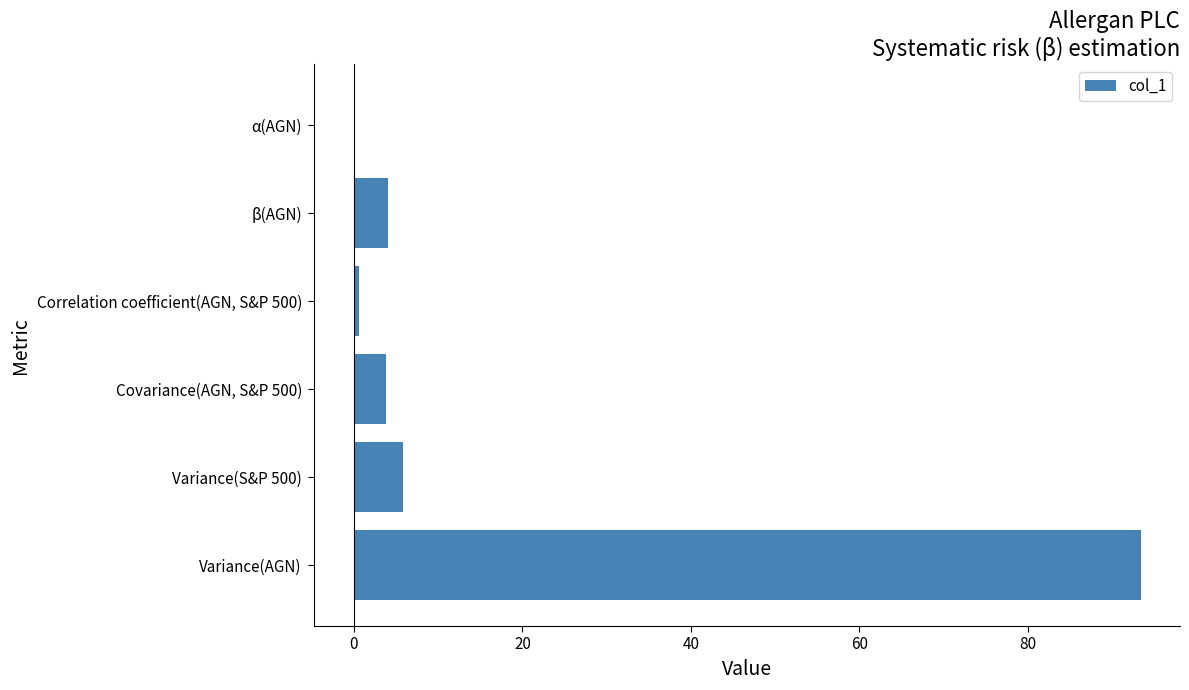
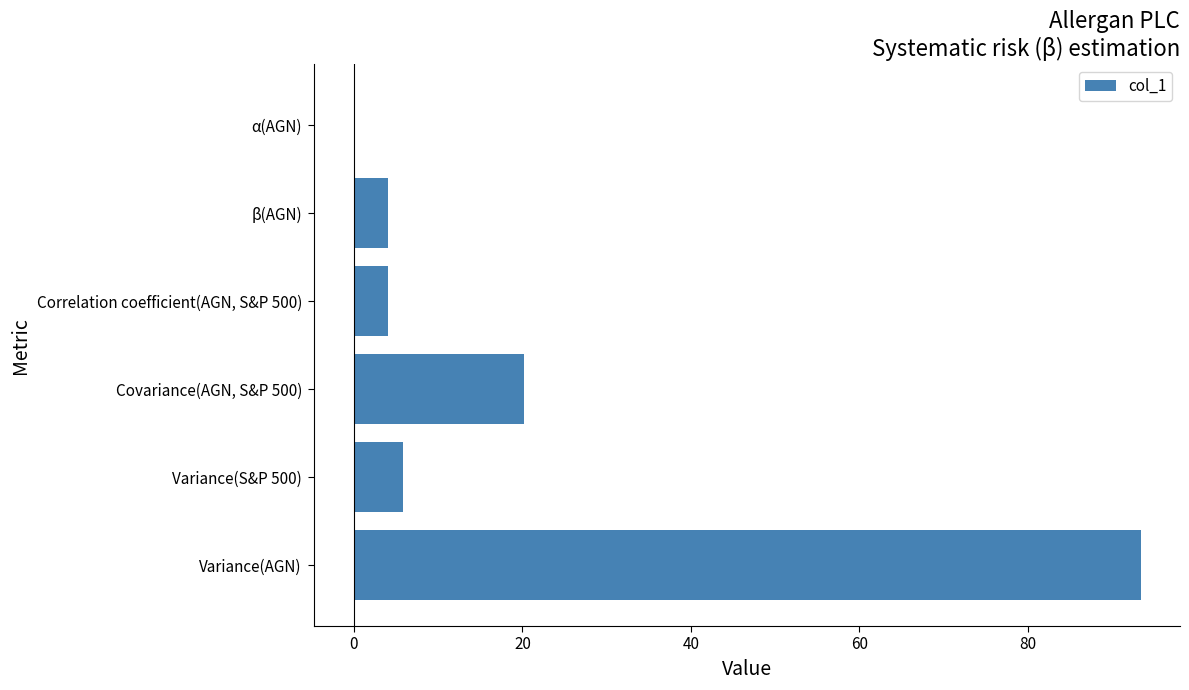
  {
    "β(AGN)": 4,
-   "Correlation coefficient(AGN, S&P 500)": 1,
-   "Covariance(AGN, S&P 500)": 4,
+   "Correlation coefficient(AGN, S&P 500)": 4,
+   "Covariance(AGN, S&P 500)": 20,
    "Variance(S&P 500)": 6,
    "Variance(AGN)": 93
  }
